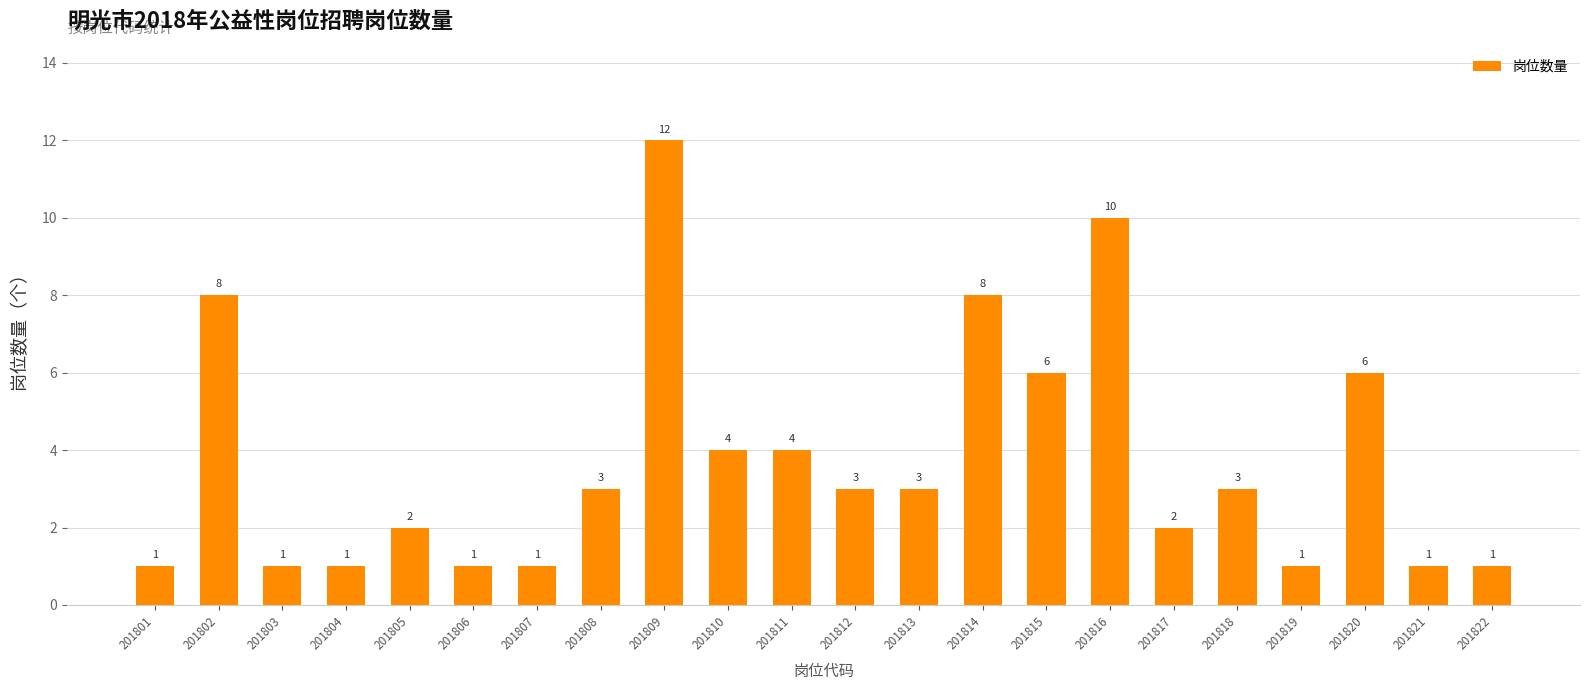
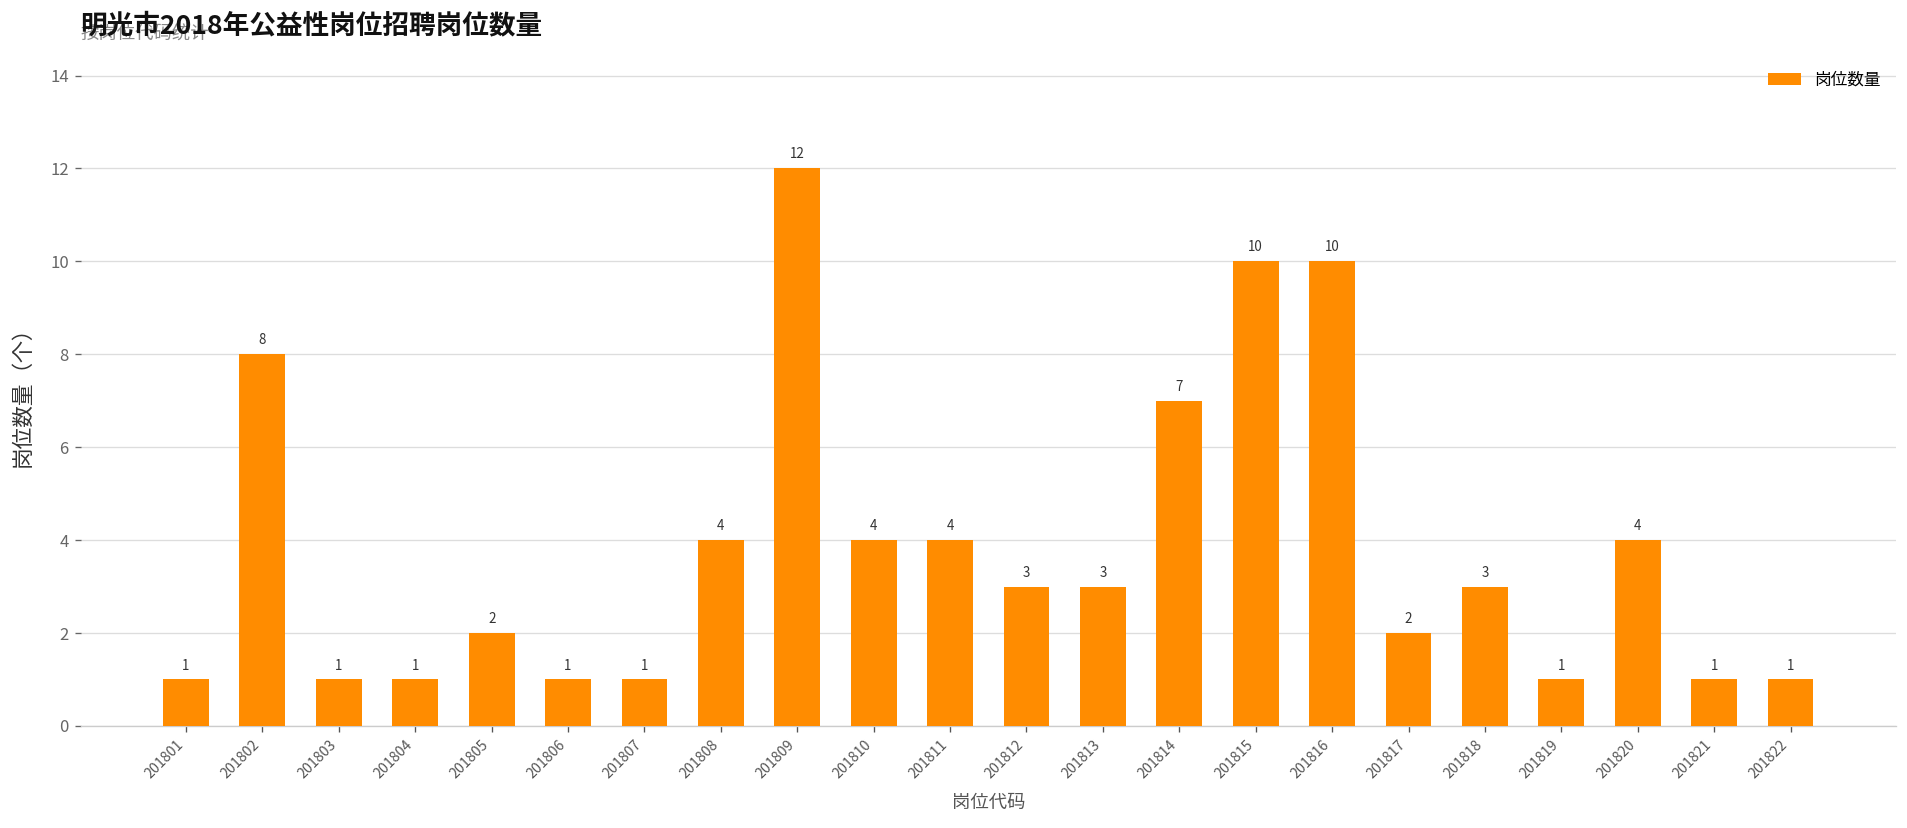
  {
    "201801": 1,
    "201802": 8,
    "201803": 1,
    "201804": 1,
    "201805": 2,
    "201806": 1,
    "201807": 1,
-   "201808": 3,
+   "201808": 4,
    "201809": 12,
    "201810": 4,
    "201811": 4,
    "201812": 3,
    "201813": 3,
-   "201814": 8,
-   "201815": 6,
+   "201814": 7,
+   "201815": 10,
    "201816": 10,
    "201817": 2,
    "201818": 3,
    "201819": 1,
-   "201820": 6,
+   "201820": 4,
    "201821": 1,
    "201822": 1
  }
